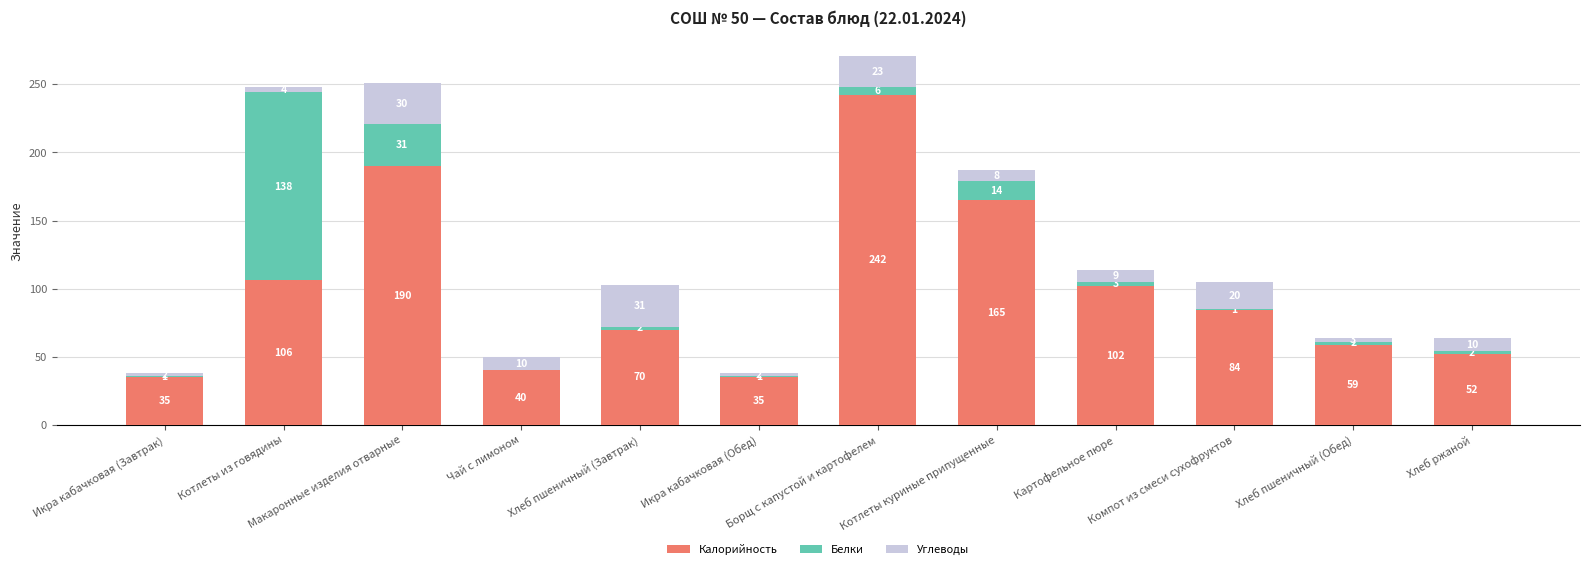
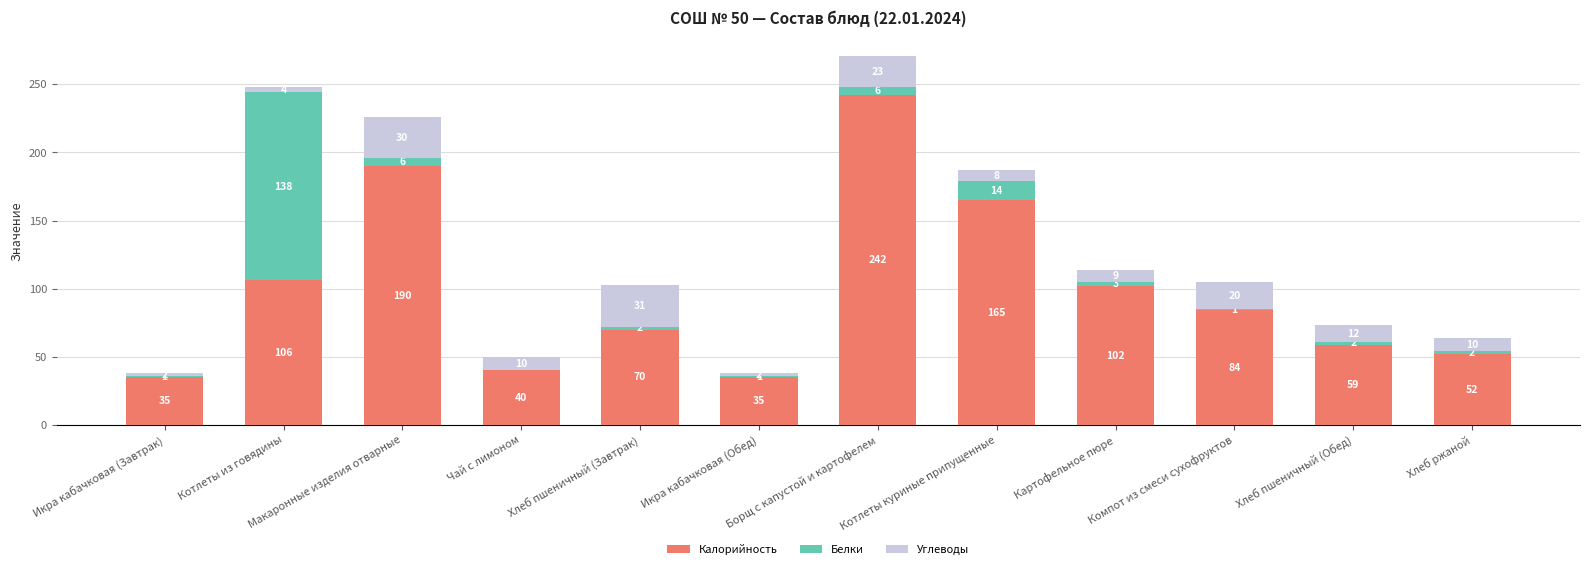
  {
    "Калорийность": {
      "Икра кабачковая (Завтрак)": 35,
      "Котлеты из говядины": 106,
      "Макаронные изделия отварные": 190,
      "Чай с лимоном": 40,
      "Хлеб пшеничный (Завтрак)": 70,
      "Икра кабачковая (Обед)": 35,
      "Борщ с капустой и картофелем": 242,
      "Котлеты куриные припущенные": 165,
      "Картофельное пюре": 102,
      "Компот из смеси сухофруктов": 84,
      "Хлеб пшеничный (Обед)": 59,
      "Хлеб ржаной": 52
    },
    "Белки": {
      "Икра кабачковая (Завтрак)": 1,
      "Котлеты из говядины": 138,
-     "Макаронные изделия отварные": 31,
+     "Макаронные изделия отварные": 6,
      "Хлеб пшеничный (Завтрак)": 2,
      "Икра кабачковая (Обед)": 1,
      "Борщ с капустой и картофелем": 6,
      "Котлеты куриные припущенные": 14,
      "Компот из смеси сухофруктов": 1,
      "Хлеб пшеничный (Обед)": 2
    },
    "Углеводы": {
      "Икра кабачковая (Завтрак)": 2,
      "Котлеты из говядины": 4,
      "Икра кабачковая (Обед)": 2,
-     "Хлеб пшеничный (Обед)": 3
+     "Хлеб пшеничный (Обед)": 12
    }
  }
